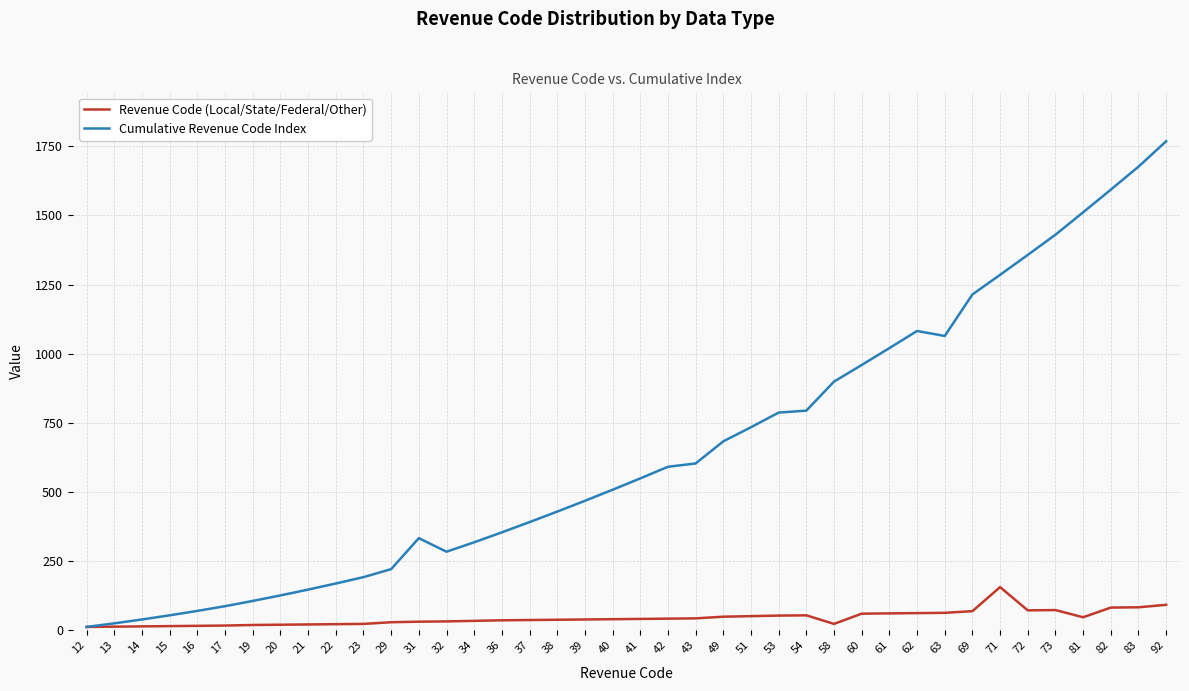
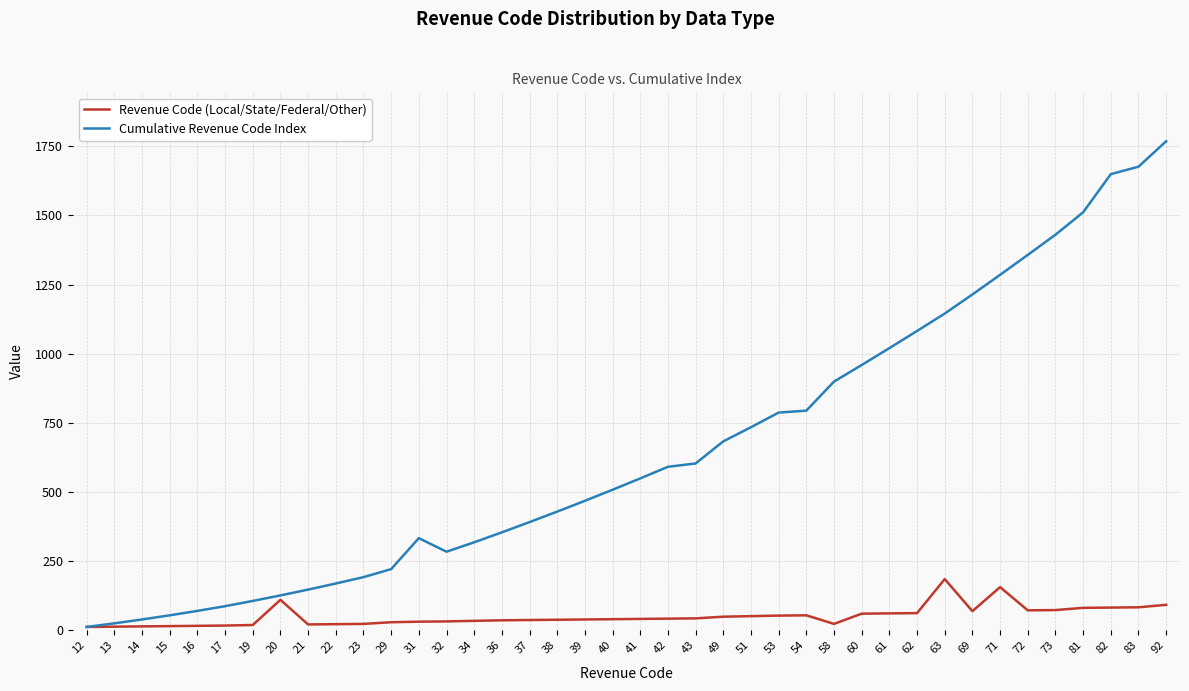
  {
    "Revenue Code (Local/State/Federal/Other)": {
      "13": 10,
      "14": 10,
      "15": 20,
      "16": 20,
      "17": 20,
      "19": 20,
-     "20": 20,
+     "20": 110,
      "21": 20,
      "22": 20,
      "23": 20,
      "29": 30,
      "31": 30,
      "32": 30,
      "34": 30,
      "36": 40,
      "37": 40,
      "38": 40,
      "39": 40,
      "40": 40,
      "41": 40,
      "42": 40,
      "43": 40,
      "49": 50,
      "51": 50,
      "53": 50,
      "54": 50,
      "58": 20,
      "60": 60,
      "61": 60,
      "62": 60,
-     "63": 60,
+     "63": 190,
      "69": 70,
      "71": 160,
      "72": 70,
      "73": 70,
-     "81": 50,
+     "81": 80,
      "82": 80,
      "83": 80,
      "92": 90
    },
    "Cumulative Revenue Code Index": {
      "13": 30,
      "14": 40,
      "15": 50,
      "16": 70,
      "17": 90,
      "19": 110,
      "20": 130,
      "21": 150,
      "22": 170,
      "23": 190,
      "29": 220,
      "31": 330,
      "32": 280,
      "34": 320,
      "36": 350,
      "37": 390,
      "38": 430,
      "39": 470,
      "40": 510,
      "41": 550,
      "42": 590,
      "43": 600,
      "49": 680,
      "51": 730,
      "53": 790,
      "54": 790,
      "58": 900,
      "60": 960,
      "61": 1020,
      "62": 1080,
-     "63": 1060,
+     "63": 1150,
      "69": 1210,
      "71": 1290,
      "72": 1360,
      "73": 1430,
      "81": 1510,
-     "82": 1590,
+     "82": 1650,
      "83": 1680,
      "92": 1770
    }
  }
